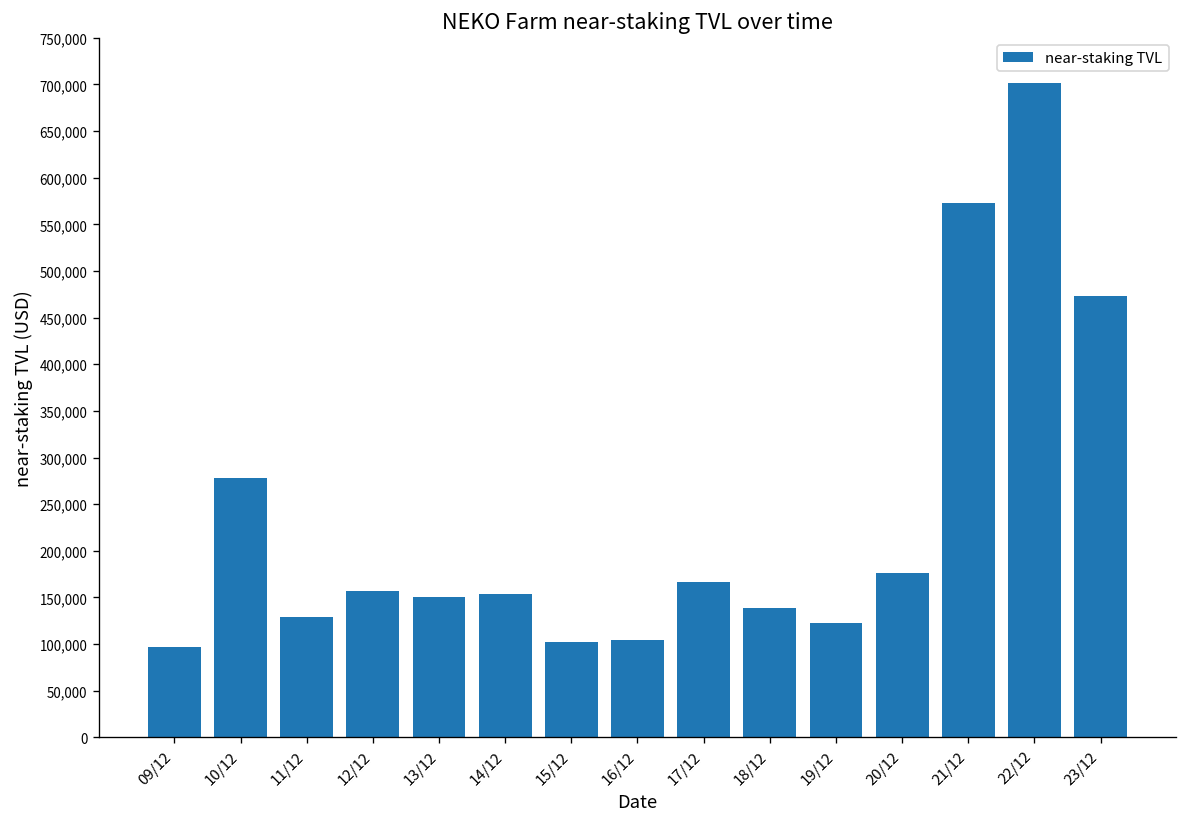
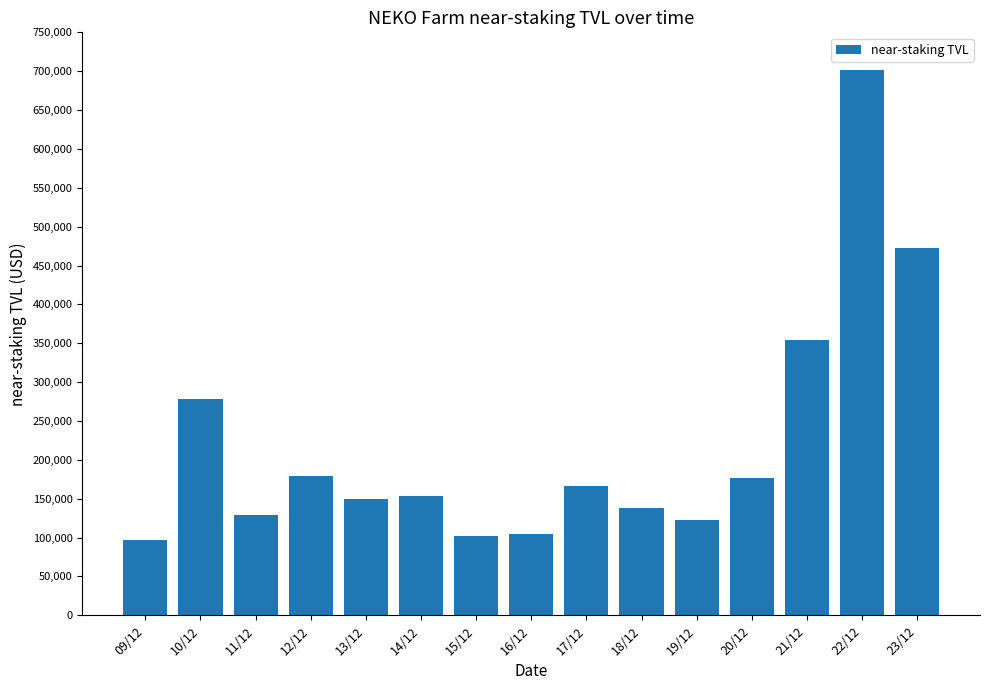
  {
    "09/12": "100,000",
    "10/12": "280,000",
    "11/12": "130,000",
-   "12/12": "160,000",
+   "12/12": "180,000",
    "13/12": "150,000",
    "14/12": "150,000",
    "15/12": "100,000",
    "16/12": "100,000",
    "17/12": "170,000",
    "18/12": "140,000",
    "19/12": "120,000",
    "20/12": "180,000",
-   "21/12": "570,000",
+   "21/12": "350,000",
    "22/12": "700,000",
    "23/12": "470,000"
  }
